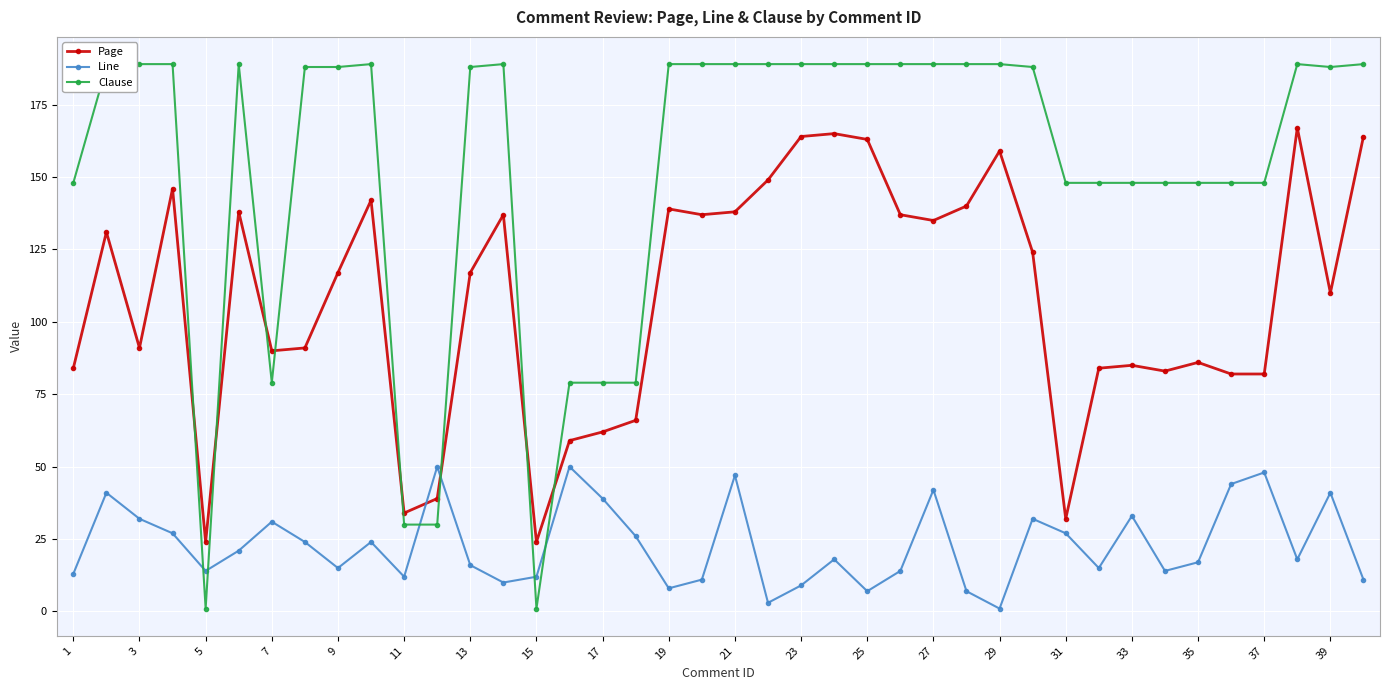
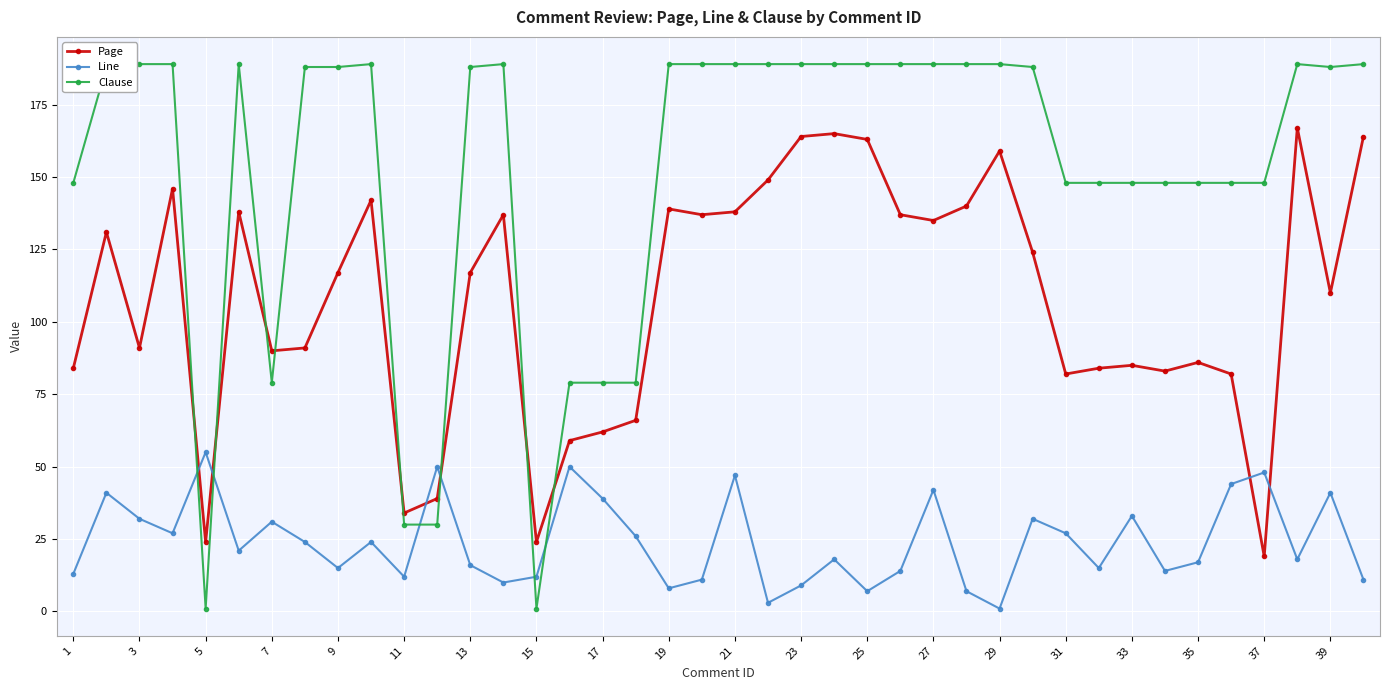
  {
    "Page": {
      "1": 84,
      "3": 91,
      "5": 24,
      "7": 90,
      "9": 117,
      "11": 34,
      "13": 117,
      "15": 24,
      "17": 62,
      "19": 139,
      "21": 138,
      "23": 164,
      "25": 163,
      "27": 135,
      "29": 159,
-     "31": 32,
+     "31": 82,
      "33": 85,
      "35": 86,
-     "37": 82,
+     "37": 19,
      "39": 110
    },
    "Line": {
      "1": 13,
      "3": 32,
-     "5": 14,
+     "5": 55,
      "7": 31,
      "9": 15,
      "11": 12,
      "13": 16,
      "15": 12,
      "17": 39,
      "19": 8,
      "21": 47,
      "23": 9,
      "25": 7,
      "27": 42,
      "29": 1,
      "31": 27,
      "33": 33,
      "35": 17,
      "37": 48,
      "39": 41
    },
    "Clause": {
      "1": 148,
      "3": 189,
      "5": 1,
      "7": 79,
      "9": 188,
      "11": 30,
      "13": 188,
      "15": 1,
      "17": 79,
      "19": 189,
      "21": 189,
      "23": 189,
      "25": 189,
      "27": 189,
      "29": 189,
      "31": 148,
      "33": 148,
      "35": 148,
      "37": 148,
      "39": 188
    }
  }
